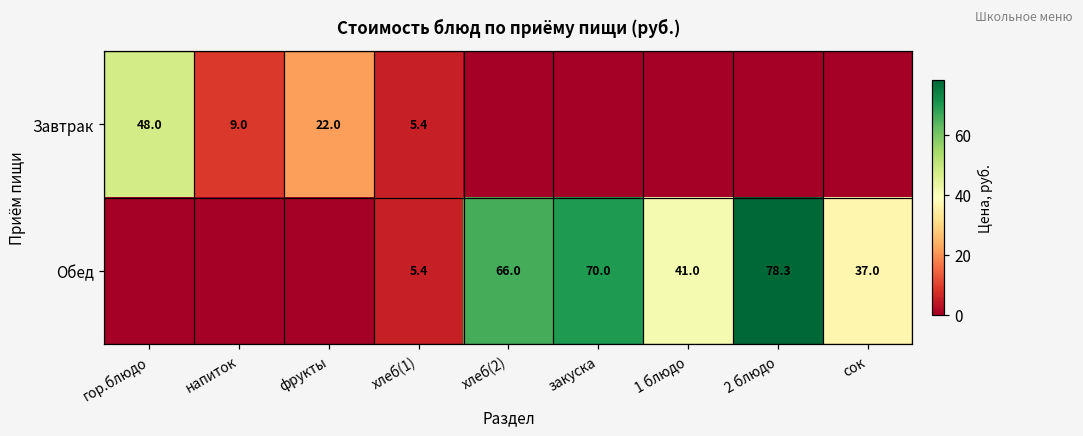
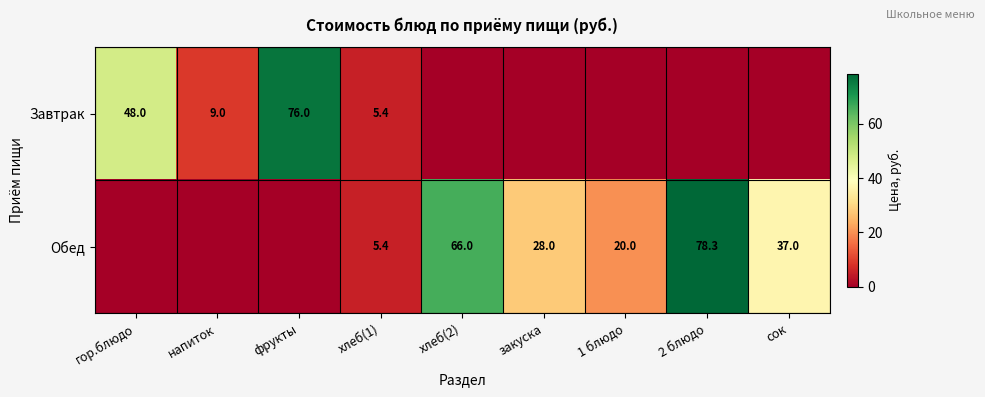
  {
    "Завтрак": {
      "гор.блюдо": 48.0,
      "напиток": 9.0,
-     "фрукты": 22.0,
+     "фрукты": 76.0,
      "хлеб(1)": 5.4
    },
    "Обед": {
      "хлеб(1)": 5.4,
      "хлеб(2)": 66.0,
-     "закуска": 70.0,
-     "1 блюдо": 41.0,
+     "закуска": 28.0,
+     "1 блюдо": 20.0,
      "2 блюдо": 78.3,
      "сок": 37.0
    }
  }
